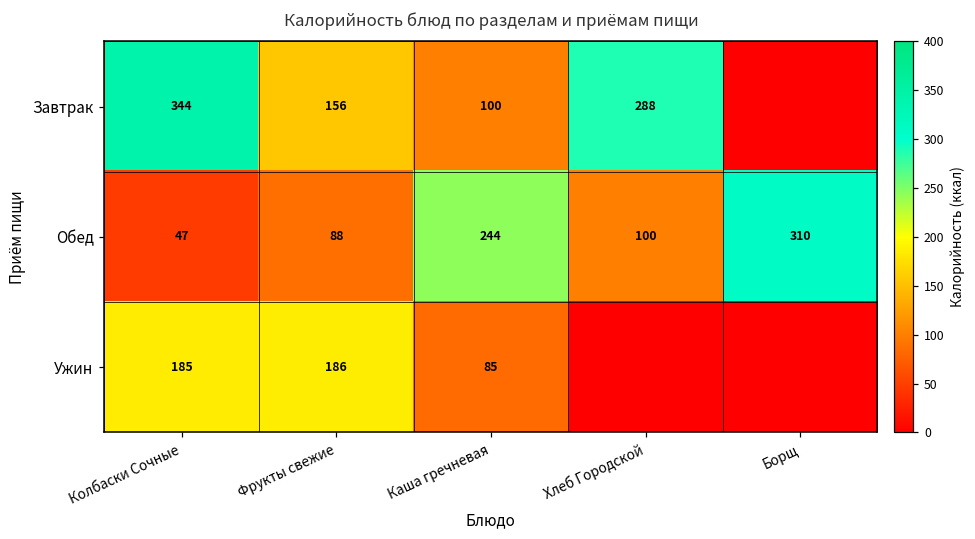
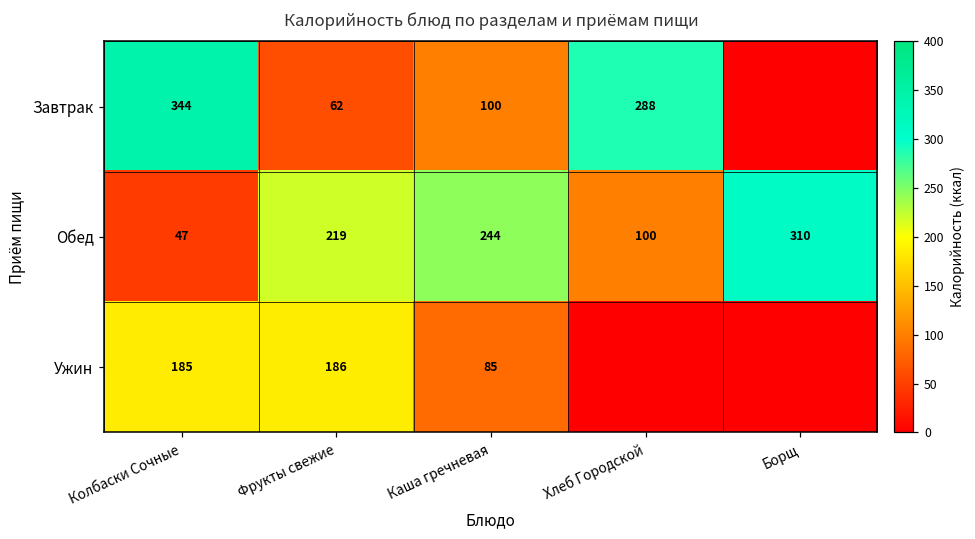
  {
    "Завтрак": {
      "Колбаски Сочные": 344,
-     "Фрукты свежие": 156,
+     "Фрукты свежие": 62,
      "Каша гречневая": 100,
      "Хлеб Городской": 288
    },
    "Обед": {
      "Колбаски Сочные": 47,
-     "Фрукты свежие": 88,
+     "Фрукты свежие": 219,
      "Каша гречневая": 244,
      "Хлеб Городской": 100,
      "Борщ": 310
    },
    "Ужин": {
      "Колбаски Сочные": 185,
      "Фрукты свежие": 186,
      "Каша гречневая": 85
    }
  }
